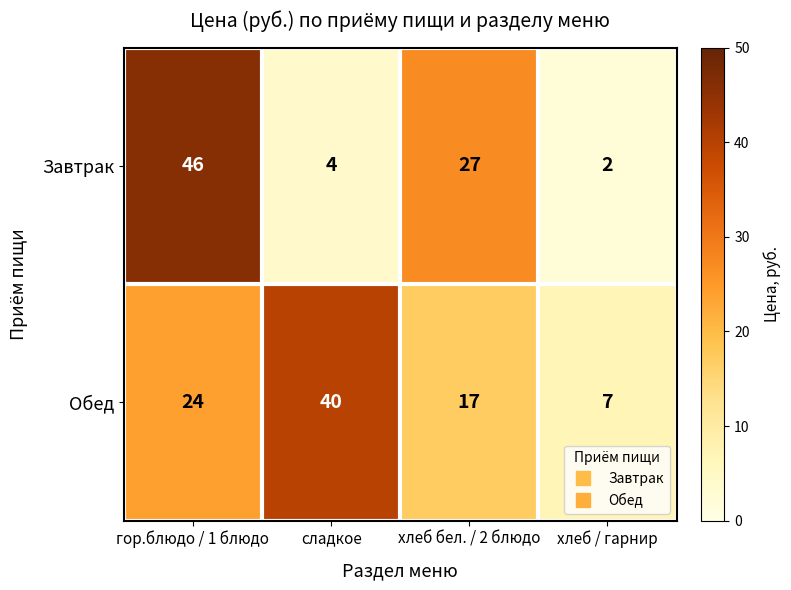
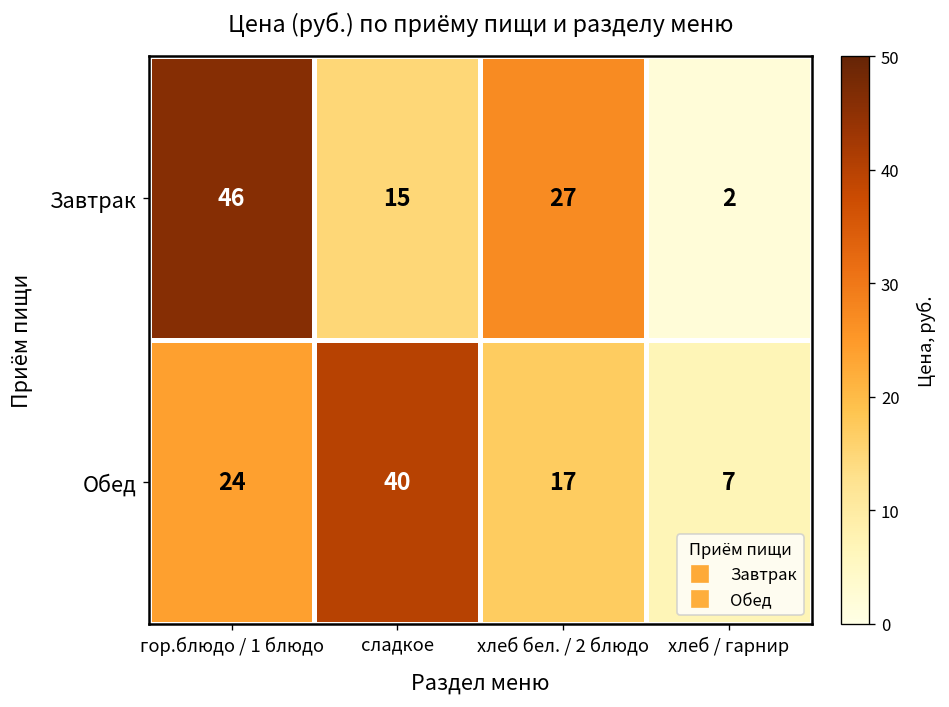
  {
    "Завтрак": {
      "гор.блюдо / 1 блюдо": 46,
-     "сладкое": 4,
+     "сладкое": 15,
      "хлеб бел. / 2 блюдо": 27,
      "хлеб / гарнир": 2
    },
    "Обед": {
      "гор.блюдо / 1 блюдо": 24,
      "сладкое": 40,
      "хлеб бел. / 2 блюдо": 17,
      "хлеб / гарнир": 7
    }
  }
